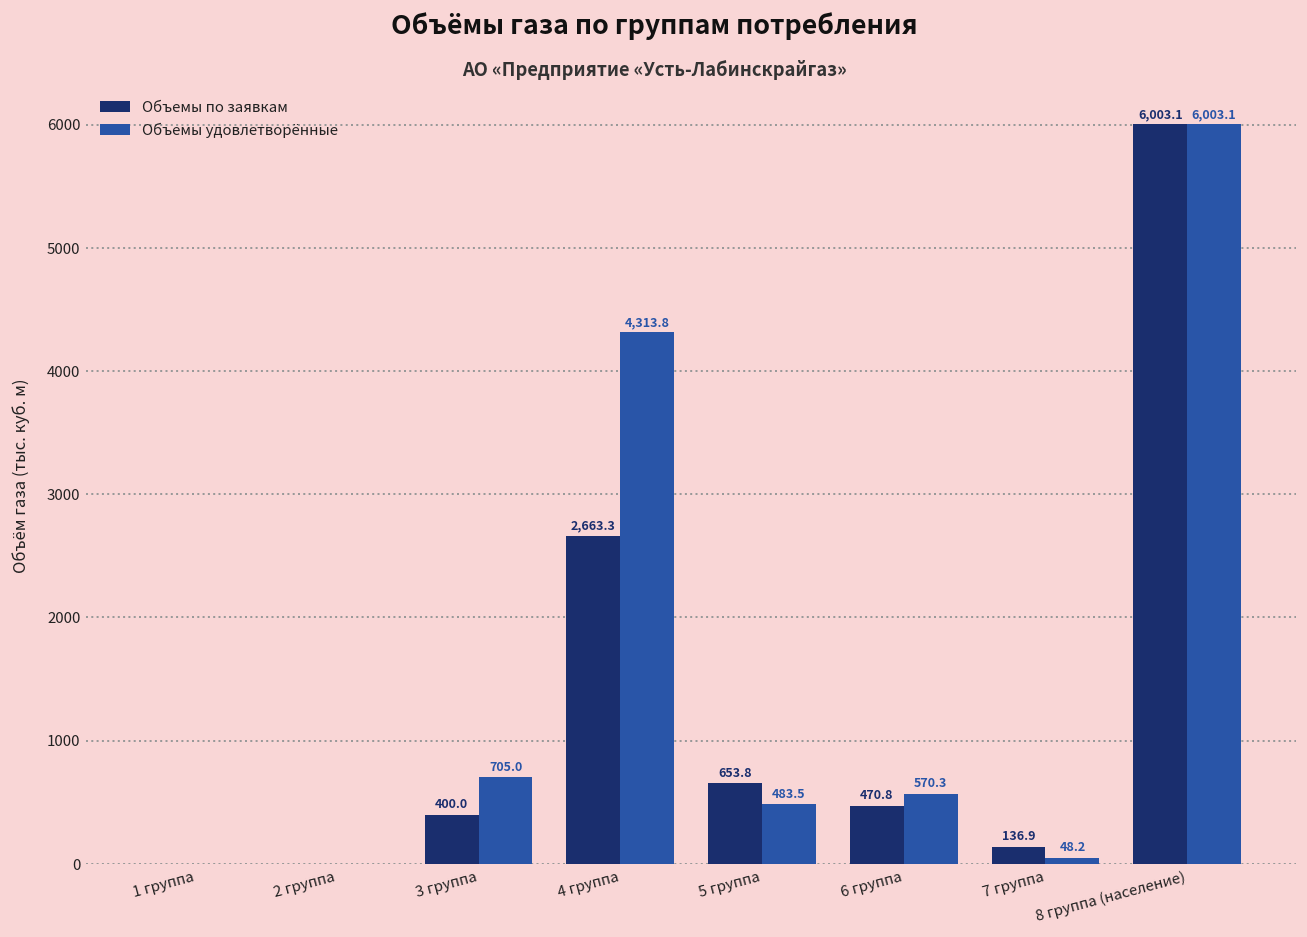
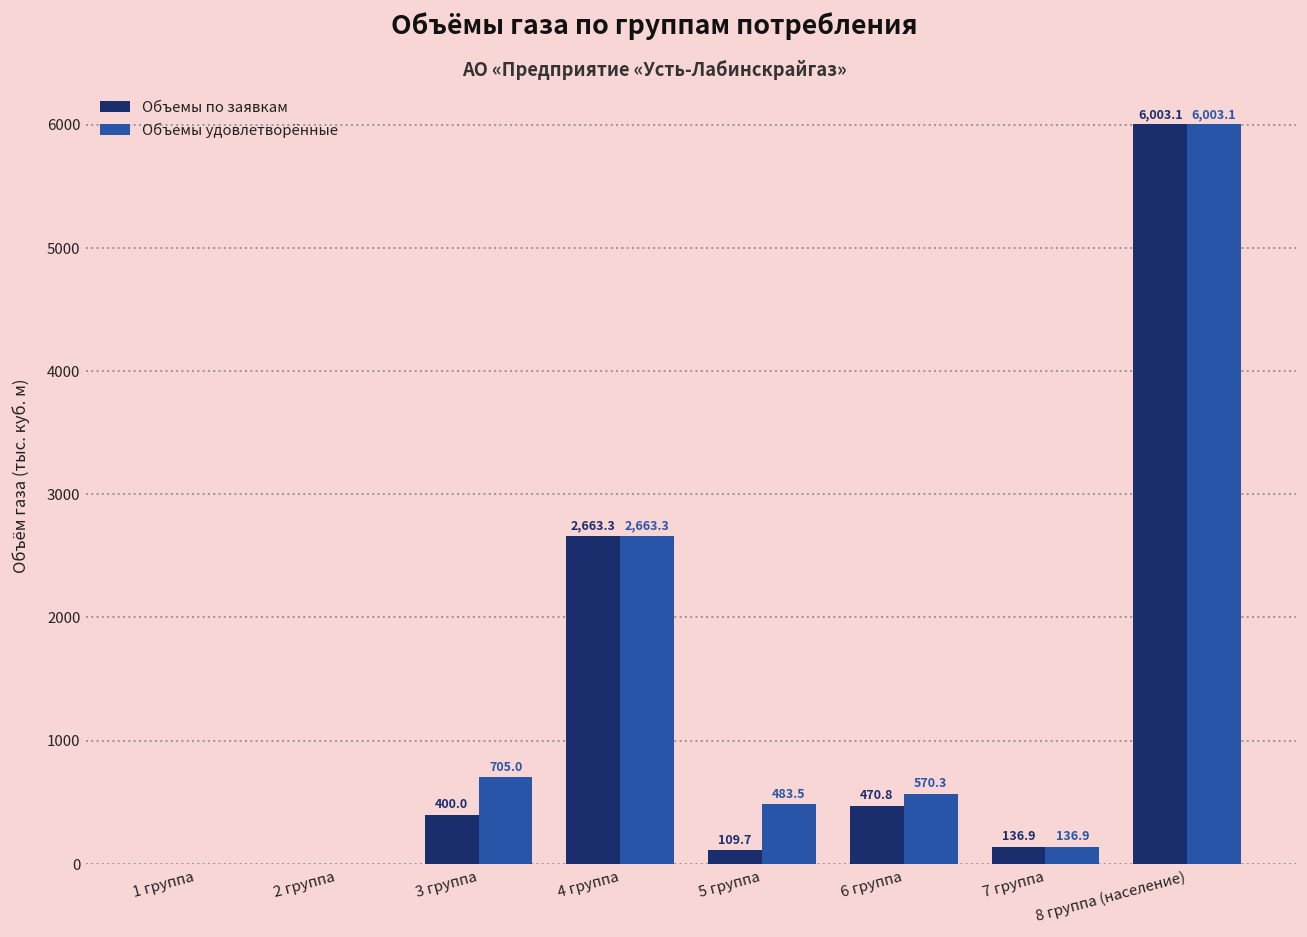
  {
    "Объемы по заявкам": {
      "3 группа": "400.0",
      "4 группа": "2,663.3",
-     "5 группа": "653.8",
+     "5 группа": "109.7",
      "6 группа": "470.8",
      "7 группа": "136.9",
      "8 группа (население)": "6,003.1"
    },
    "Объемы удовлетворённые": {
      "3 группа": "705.0",
-     "4 группа": "4,313.8",
+     "4 группа": "2,663.3",
      "5 группа": "483.5",
      "6 группа": "570.3",
-     "7 группа": "48.2",
+     "7 группа": "136.9",
      "8 группа (население)": "6,003.1"
    }
  }
